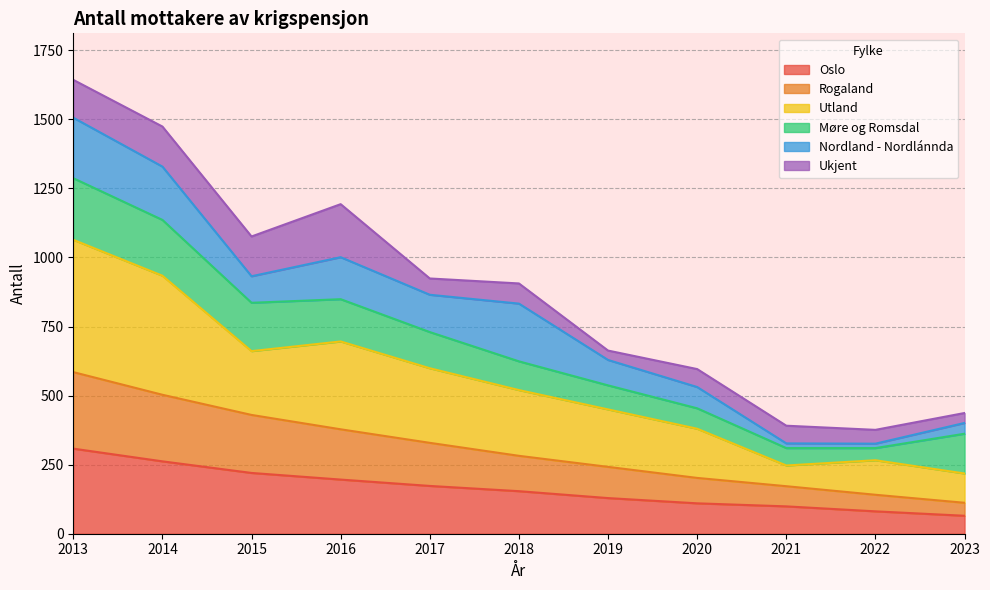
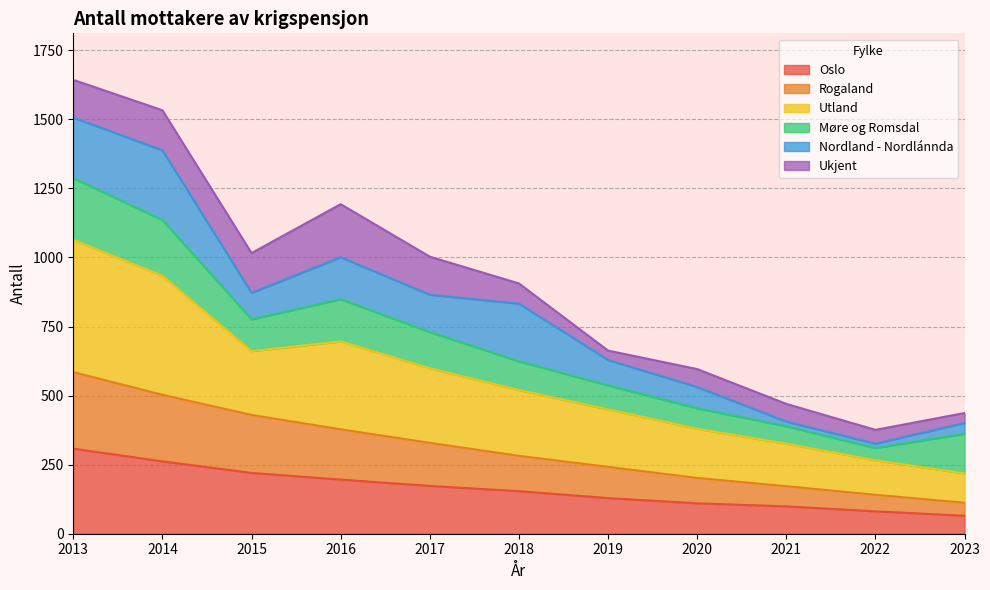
  {
    "Utland": {
      "2013": 480,
      "2014": 430,
      "2015": 230,
      "2016": 320,
      "2017": 270,
      "2018": 240,
      "2019": 210,
      "2020": 180,
-     "2021": 80,
+     "2021": 150,
      "2022": 130,
      "2023": 110
    },
    "Møre og Romsdal": {
      "2013": 220,
      "2014": 200,
-     "2015": 180,
+     "2015": 120,
      "2016": 150,
      "2017": 130,
      "2018": 100,
      "2019": 90,
      "2020": 70,
      "2021": 60,
      "2022": 40,
      "2023": 140
    },
    "Nordland - Nordlánnda": {
      "2013": 220,
-     "2014": 190,
+     "2014": 250,
      "2015": 100,
      "2016": 150,
      "2017": 140,
      "2018": 210,
      "2019": 90,
      "2020": 80,
      "2021": 20,
      "2022": 20,
      "2023": 40
    },
    "Ukjent": {
      "2013": 140,
      "2014": 150,
      "2015": 140,
      "2016": 190,
-     "2017": 60,
+     "2017": 140,
      "2018": 70,
      "2019": 30,
      "2020": 70,
      "2021": 60,
      "2022": 50,
      "2023": 40
    }
  }
